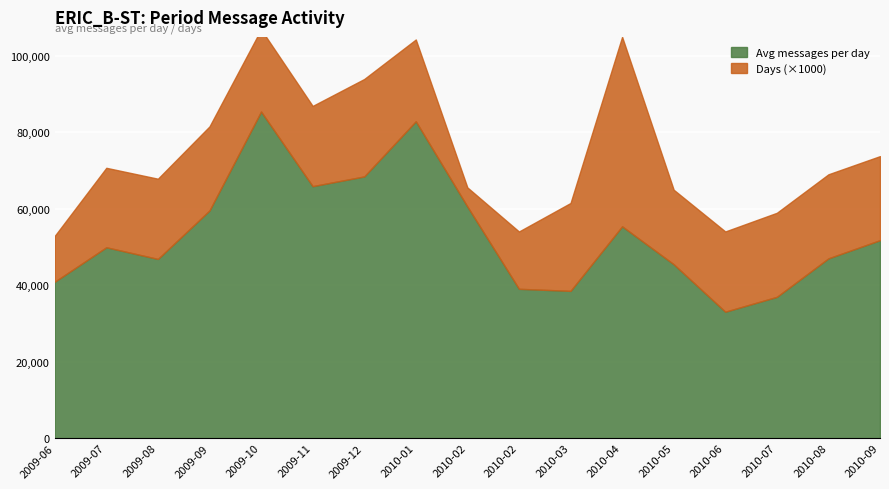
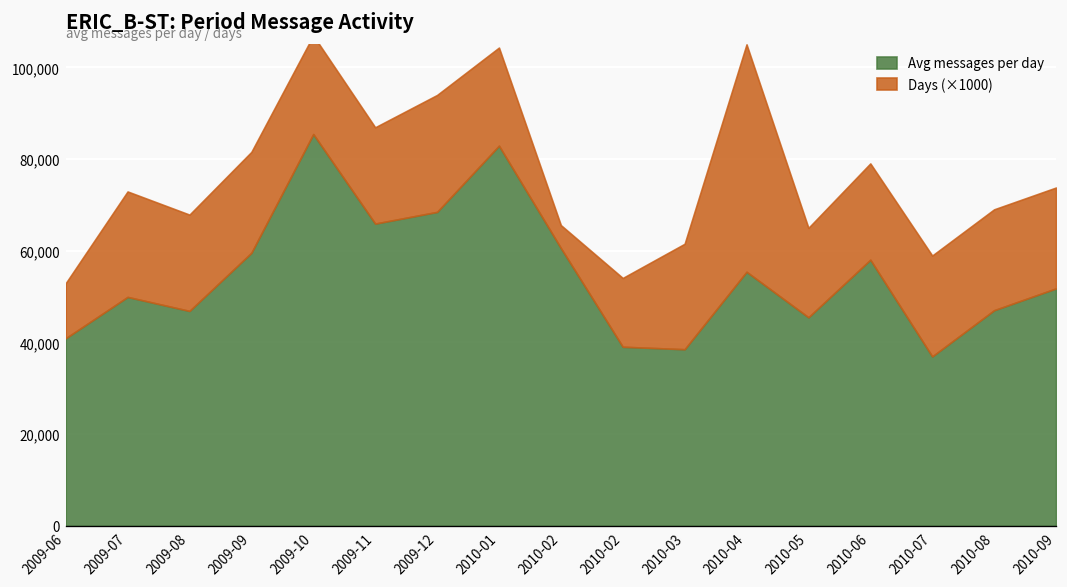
  {
    "Avg messages per day": {
      "2009-06": "41,000",
      "2009-07": "50,000",
      "2009-08": "47,000",
      "2009-09": "60,000",
      "2009-10": "85,000",
      "2009-11": "66,000",
      "2009-12": "68,000",
      "2010-01": "83,000",
      "2010-03": "39,000",
      "2010-04": "55,000",
      "2010-05": "45,000",
-     "2010-06": "33,000",
+     "2010-06": "58,000",
      "2010-07": "37,000",
      "2010-08": "47,000",
      "2010-09": "52,000"
    },
    "Days (×1000)": {
      "2009-06": "12,000",
-     "2009-07": "21,000",
+     "2009-07": "23,000",
      "2009-08": "21,000",
      "2009-09": "22,000",
      "2009-11": "21,000",
      "2009-12": "26,000",
      "2010-01": "21,000",
      "2010-03": "23,000",
      "2010-04": "50,000",
      "2010-05": "20,000",
      "2010-06": "21,000",
      "2010-07": "22,000",
      "2010-08": "22,000",
      "2010-09": "22,000"
    }
  }
